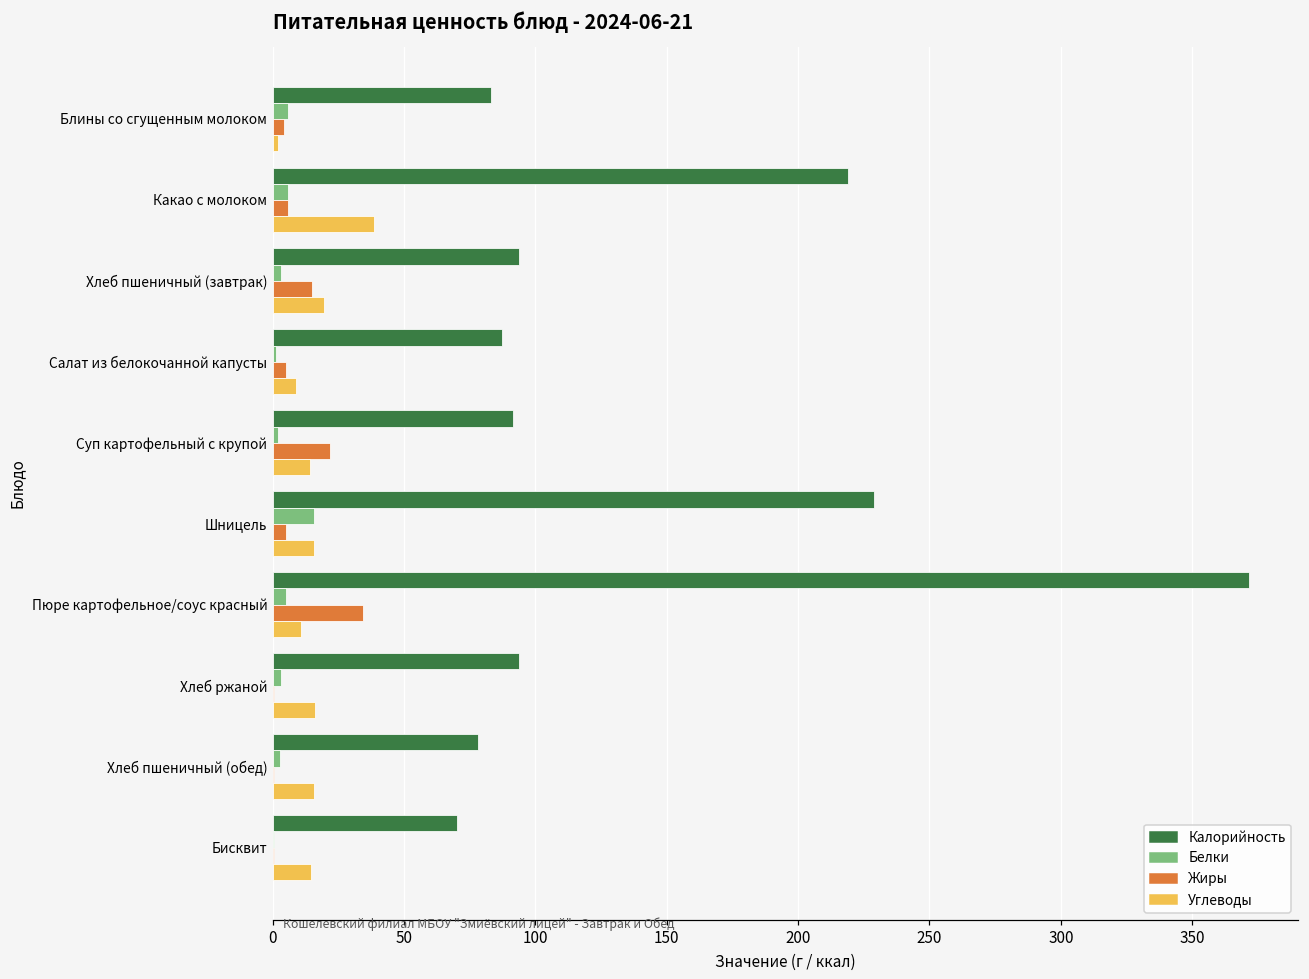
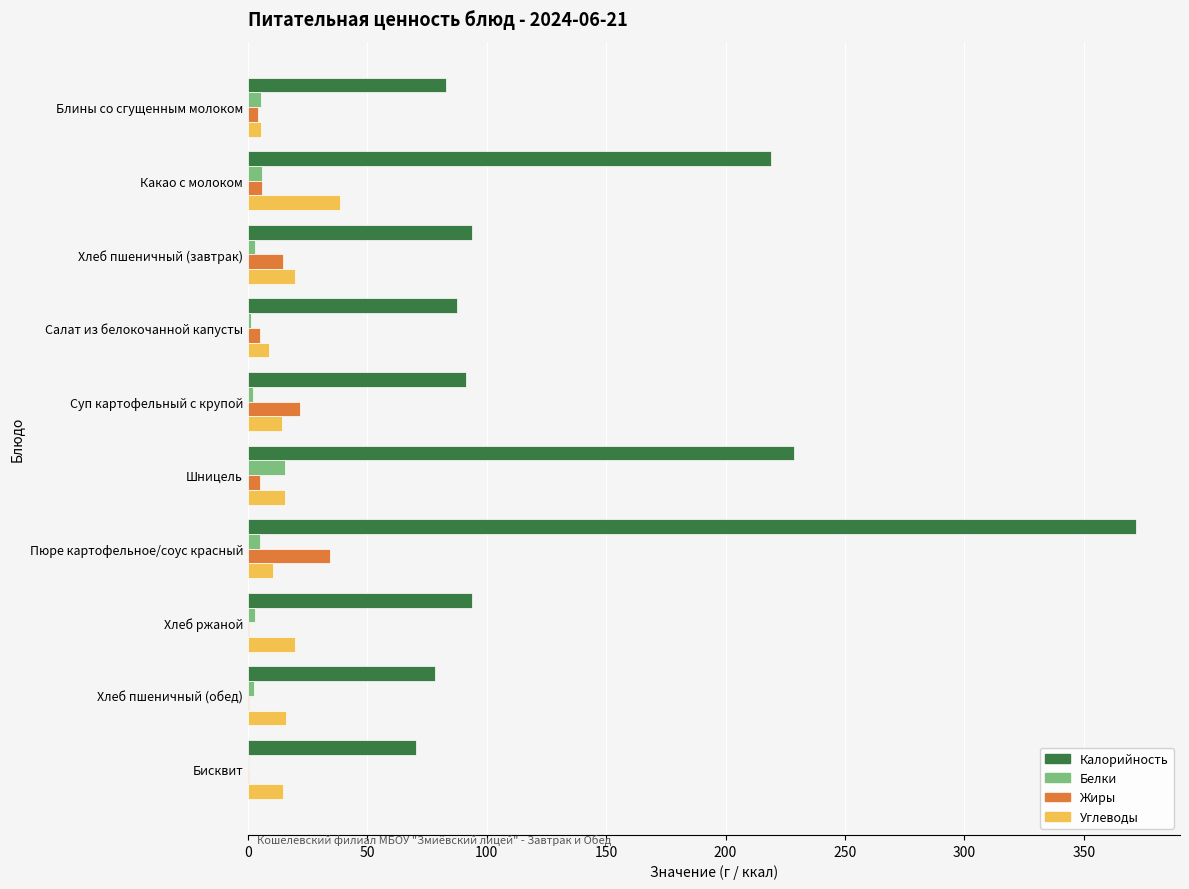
  {
    "Калорийность": {
      "Блины со сгущенным молоком": 83,
      "Какао с молоком": 219,
      "Хлеб пшеничный (завтрак)": 94,
      "Салат из белокочанной капусты": 87,
      "Суп картофельный с крупой": 92,
      "Шницель": 229,
      "Пюре картофельное/соус красный": 372,
      "Хлеб ржаной": 94,
      "Хлеб пшеничный (обед)": 78,
      "Бисквит": 70
    },
    "Белки": {
      "Блины со сгущенным молоком": 6,
      "Какао с молоком": 6,
      "Хлеб пшеничный (завтрак)": 3,
      "Салат из белокочанной капусты": 1,
      "Суп картофельный с крупой": 2,
      "Шницель": 16,
      "Пюре картофельное/соус красный": 5,
      "Хлеб ржаной": 3,
      "Хлеб пшеничный (обед)": 3
    },
    "Жиры": {
      "Блины со сгущенным молоком": 4,
      "Какао с молоком": 6,
      "Хлеб пшеничный (завтрак)": 15,
      "Салат из белокочанной капусты": 5,
      "Суп картофельный с крупой": 22,
      "Шницель": 5,
      "Пюре картофельное/соус красный": 35
    },
    "Углеводы": {
-     "Блины со сгущенным молоком": 2,
+     "Блины со сгущенным молоком": 6,
      "Какао с молоком": 38,
      "Хлеб пшеничный (завтрак)": 20,
      "Салат из белокочанной капусты": 9,
      "Суп картофельный с крупой": 14,
      "Шницель": 16,
      "Пюре картофельное/соус красный": 11,
-     "Хлеб ржаной": 16,
+     "Хлеб ржаной": 20,
      "Хлеб пшеничный (обед)": 16,
      "Бисквит": 15
    }
  }
